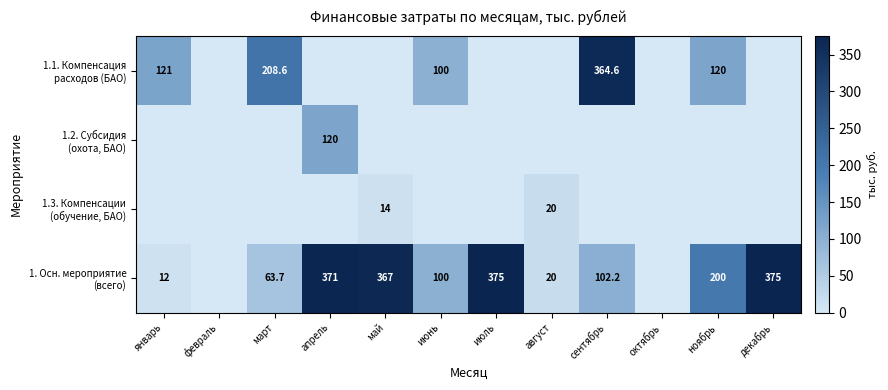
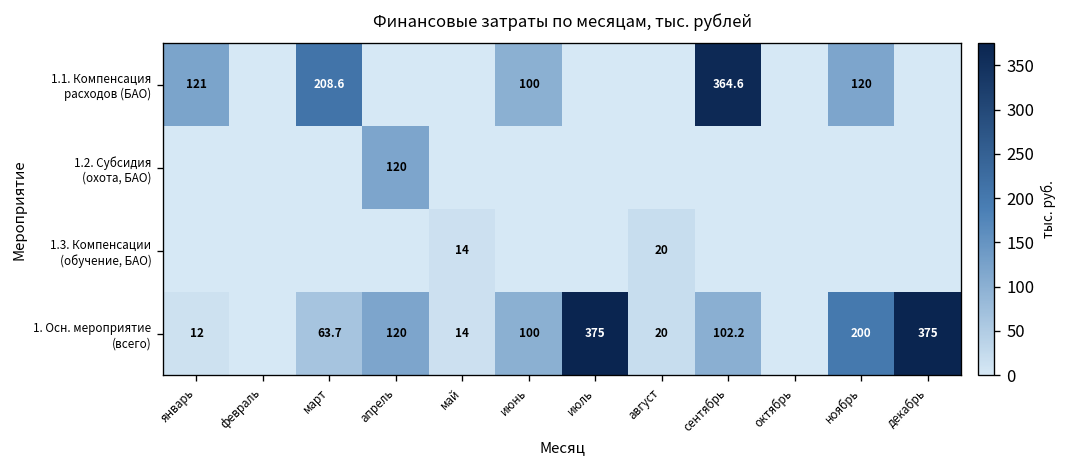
  {
    "1.1. Компенсация расходов (БАО)": {
      "январь": 121,
      "март": 208.6,
      "июнь": 100,
      "сентябрь": 364.6,
      "ноябрь": 120
    },
    "1.2. Субсидия (охота, БАО)": {
      "апрель": 120
    },
    "1.3. Компенсации (обучение, БАО)": {
      "май": 14,
      "август": 20
    },
    "1. Осн. мероприятие (всего)": {
      "январь": 12,
      "март": 63.7,
-     "апрель": 371,
-     "май": 367,
+     "апрель": 120,
+     "май": 14,
      "июнь": 100,
      "июль": 375,
      "август": 20,
      "сентябрь": 102.2,
      "ноябрь": 200,
      "декабрь": 375
    }
  }
